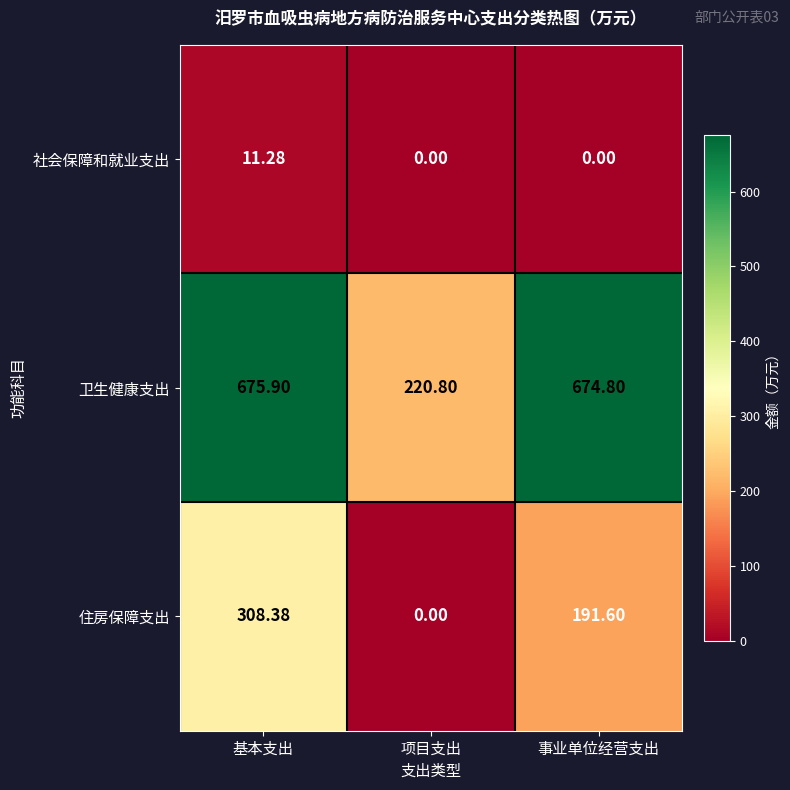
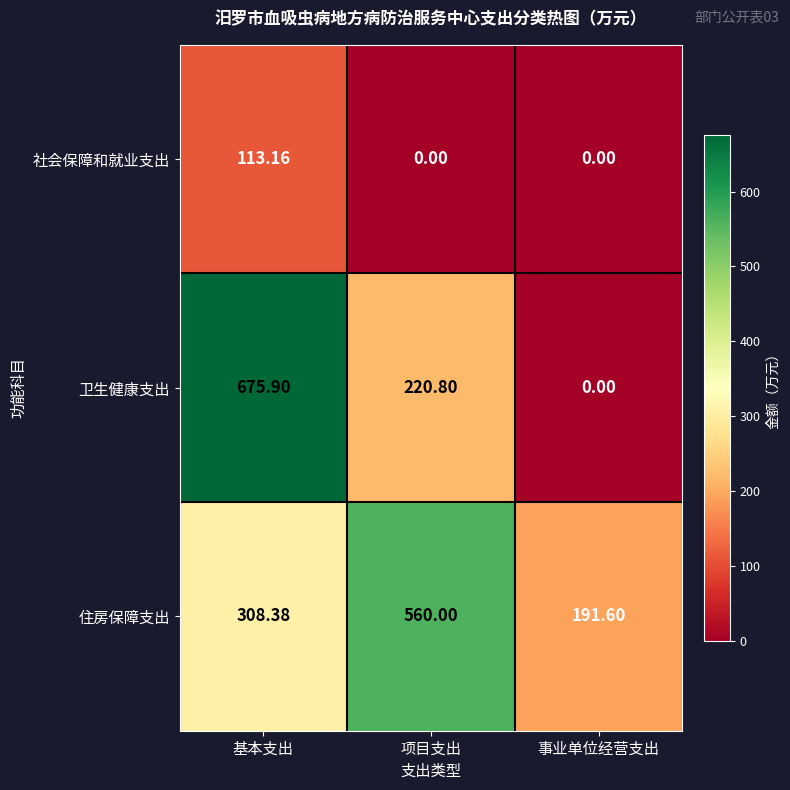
  {
    "社会保障和就业支出": {
-     "基本支出": 11.28,
+     "基本支出": 113.16,
      "项目支出": 0.00,
      "事业单位经营支出": 0.00
    },
    "卫生健康支出": {
      "基本支出": 675.90,
      "项目支出": 220.80,
-     "事业单位经营支出": 674.80
+     "事业单位经营支出": 0.00
    },
    "住房保障支出": {
      "基本支出": 308.38,
-     "项目支出": 0.00,
+     "项目支出": 560.00,
      "事业单位经营支出": 191.60
    }
  }
